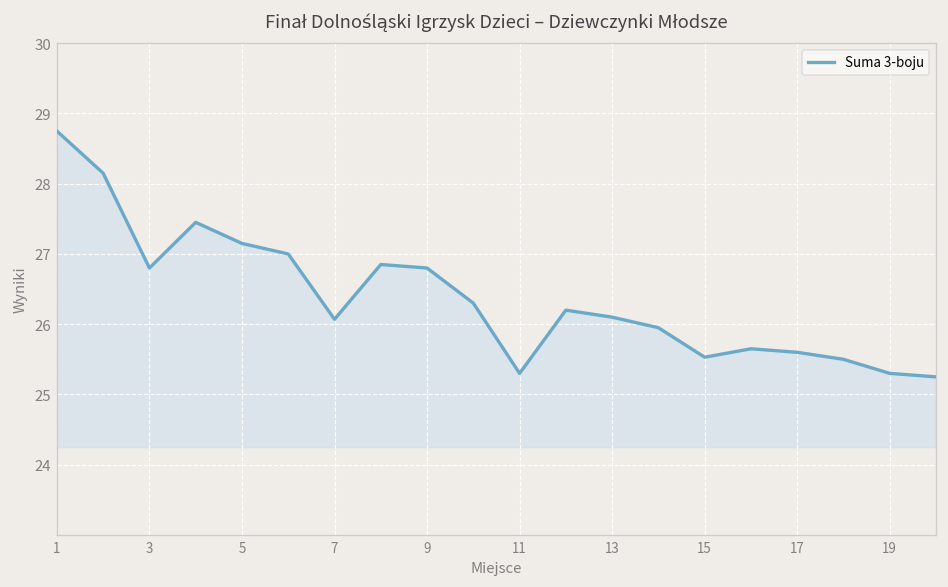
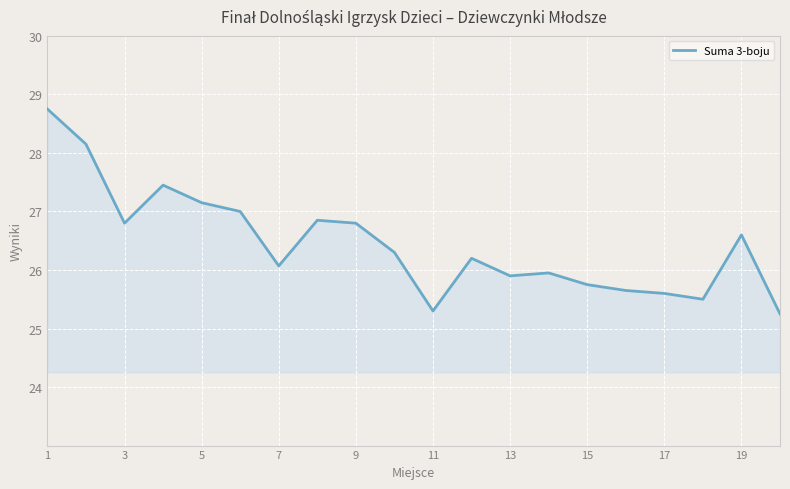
  {
    "1": 28.8,
    "3": 26.8,
    "5": 27.2,
    "7": 26.1,
    "9": 26.8,
    "11": 25.3,
-   "13": 26.1,
-   "15": 25.5,
+   "13": 25.9,
+   "15": 25.8,
    "17": 25.6,
-   "19": 25.3
+   "19": 26.6
  }
